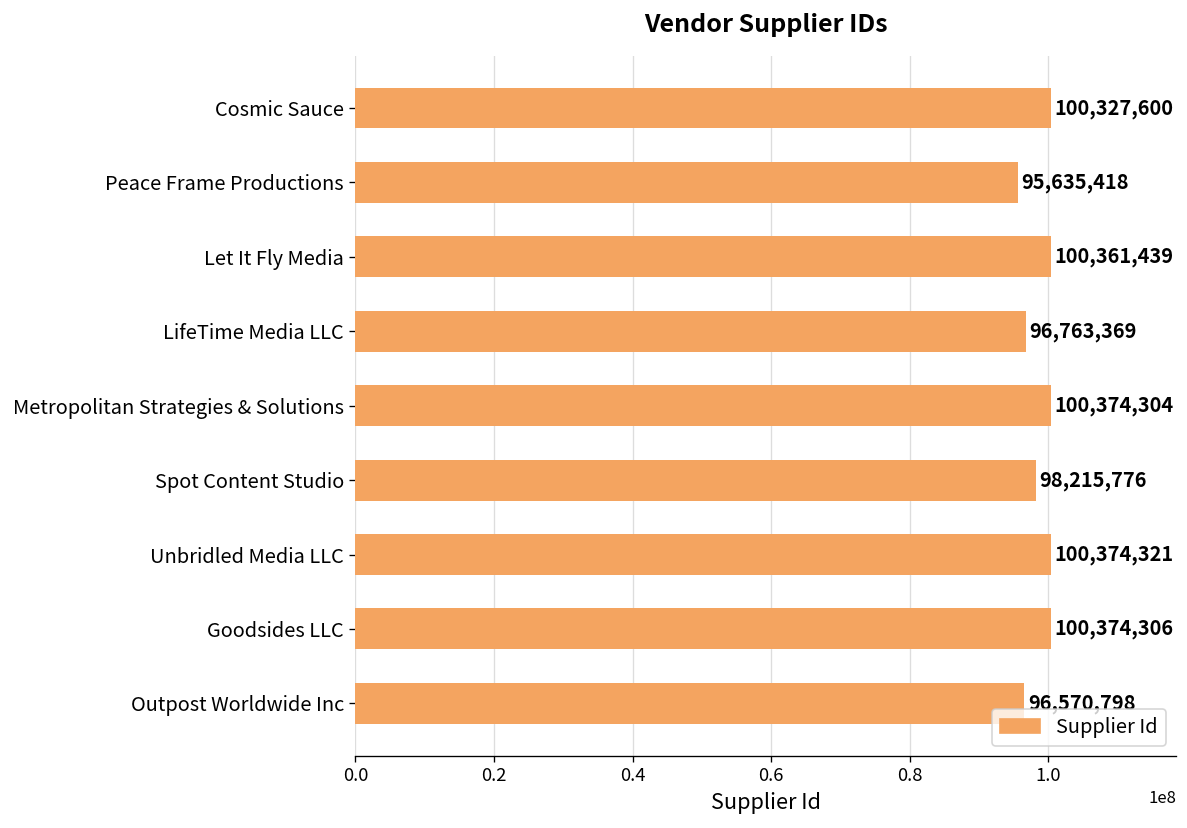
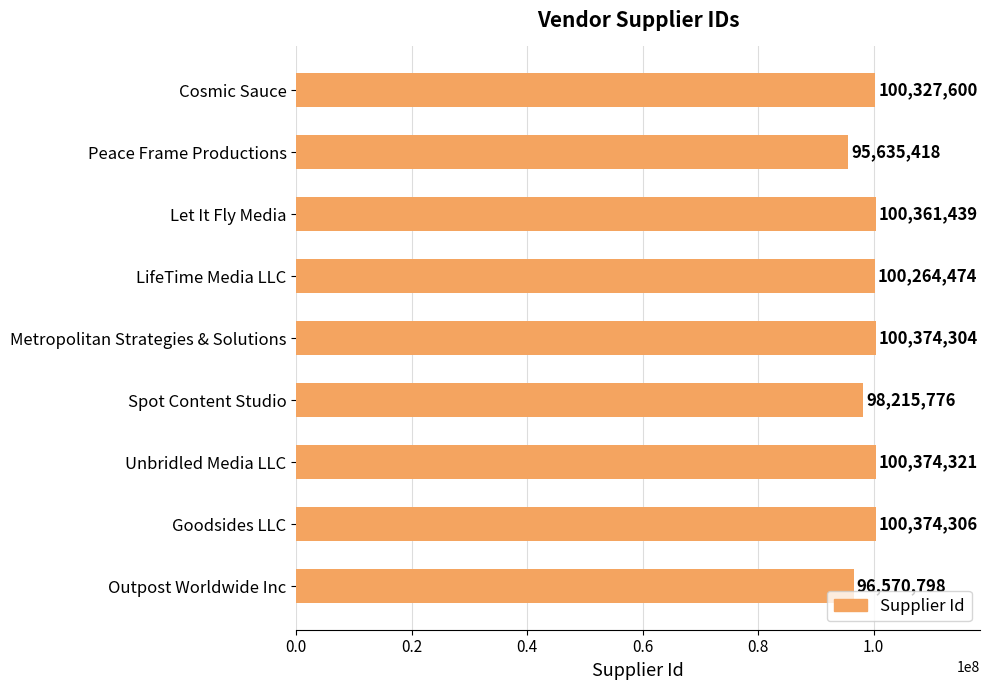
  {
    "Cosmic Sauce": "100,327,600",
    "Peace Frame Productions": "95,635,418",
    "Let It Fly Media": "100,361,439",
-   "LifeTime Media LLC": "96,763,369",
+   "LifeTime Media LLC": "100,264,474",
    "Metropolitan Strategies & Solutions": "100,374,304",
    "Spot Content Studio": "98,215,776",
    "Unbridled Media LLC": "100,374,321",
    "Goodsides LLC": "100,374,306"
  }
